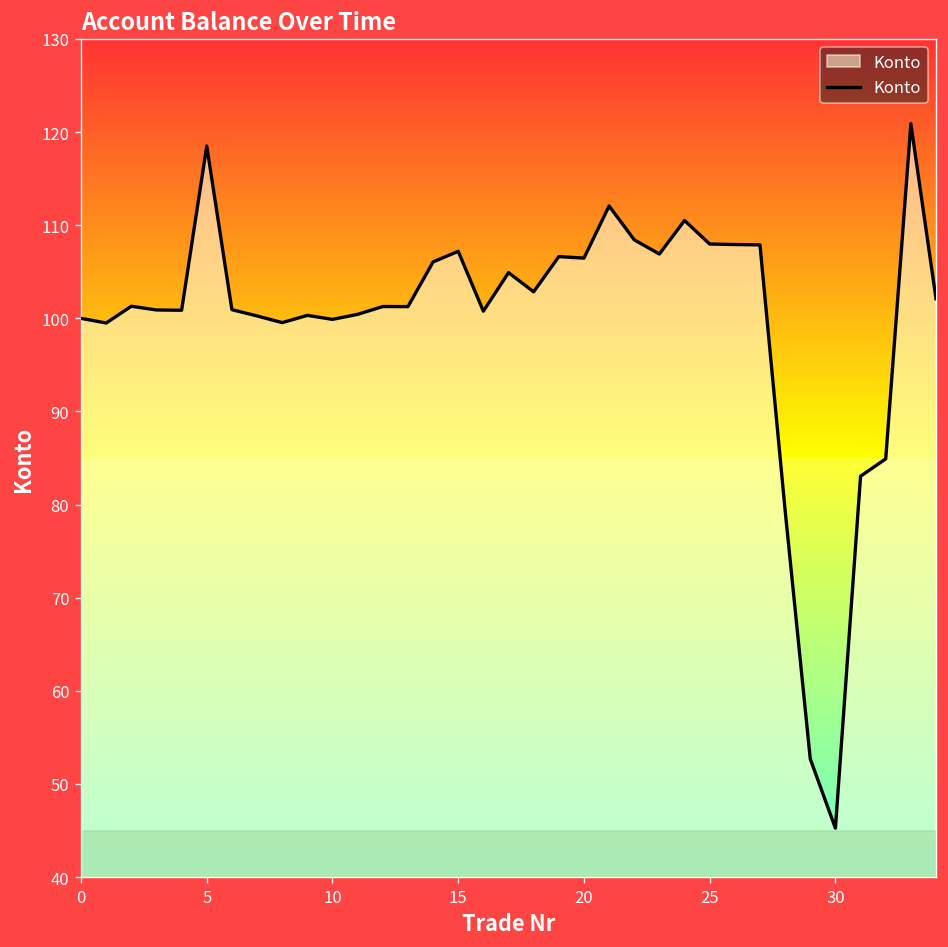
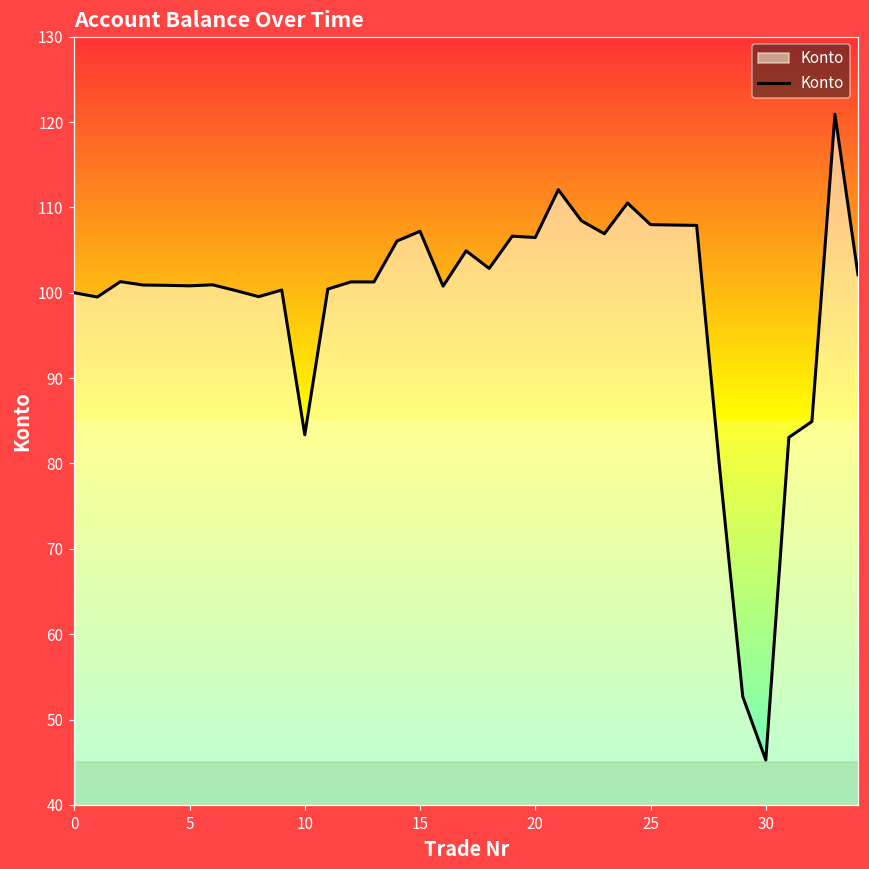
  {
    "0": 100,
-   "5": 119,
-   "10": 100,
+   "5": 101,
+   "10": 83,
    "15": 107,
    "20": 106,
    "25": 108,
    "30": 45
  }
